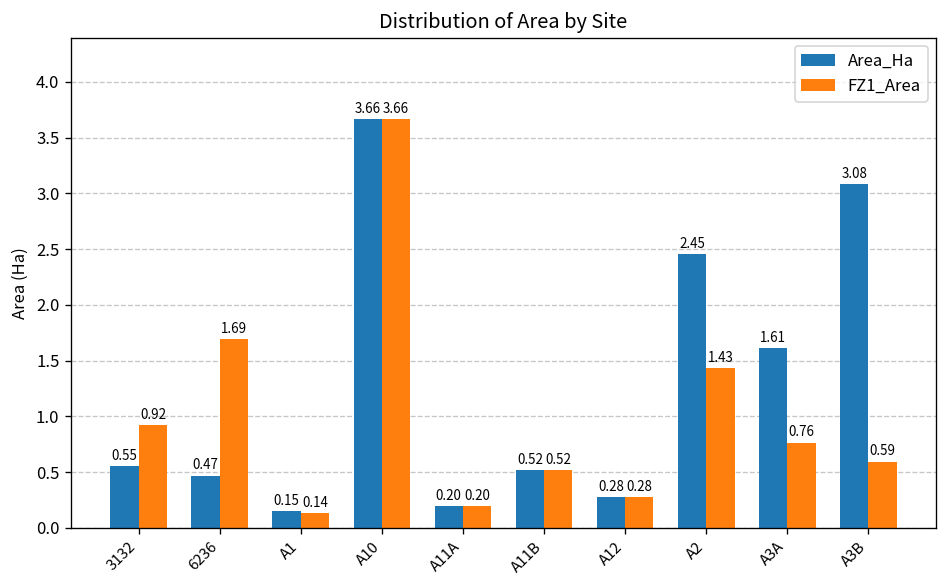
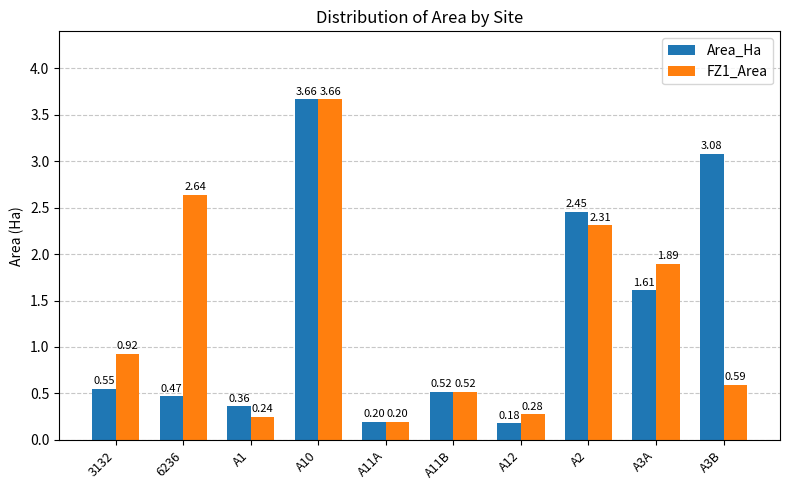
  {
    "Area_Ha": {
      "3132": 0.55,
      "6236": 0.47,
-     "A1": 0.15,
+     "A1": 0.36,
      "A10": 3.66,
      "A11A": 0.20,
      "A11B": 0.52,
-     "A12": 0.28,
+     "A12": 0.18,
      "A2": 2.45,
      "A3A": 1.61,
      "A3B": 3.08
    },
    "FZ1_Area": {
      "3132": 0.92,
-     "6236": 1.69,
-     "A1": 0.14,
+     "6236": 2.64,
+     "A1": 0.24,
      "A10": 3.66,
      "A11A": 0.20,
      "A11B": 0.52,
      "A12": 0.28,
-     "A2": 1.43,
-     "A3A": 0.76,
+     "A2": 2.31,
+     "A3A": 1.89,
      "A3B": 0.59
    }
  }
